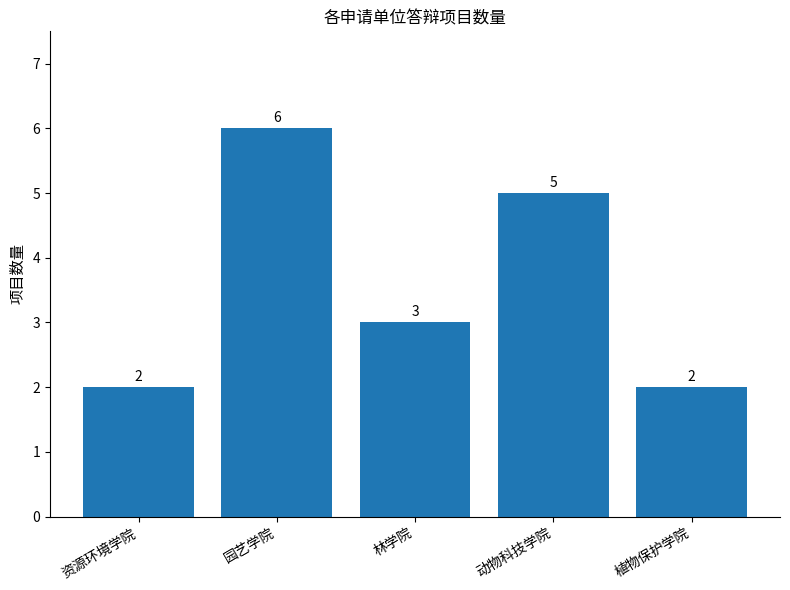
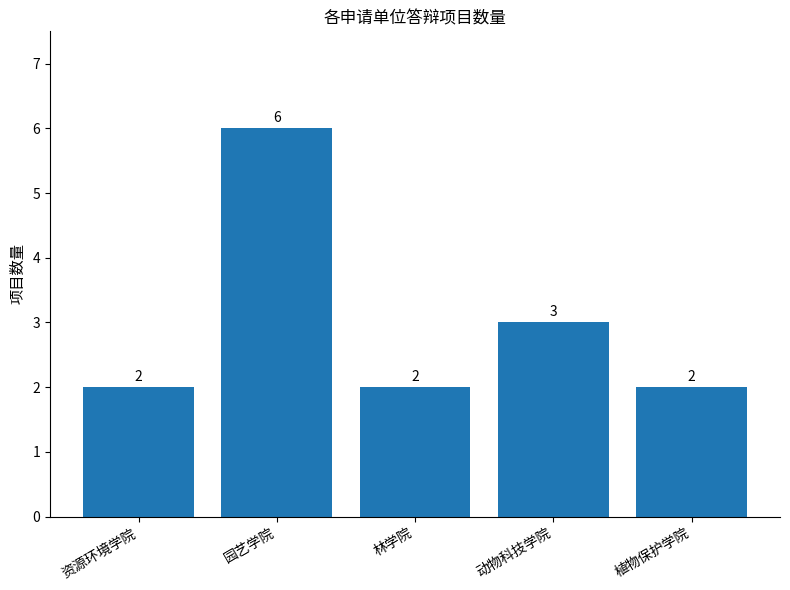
  {
    "资源环境学院": 2,
    "园艺学院": 6,
-   "林学院": 3,
-   "动物科技学院": 5,
+   "林学院": 2,
+   "动物科技学院": 3,
    "植物保护学院": 2
  }
